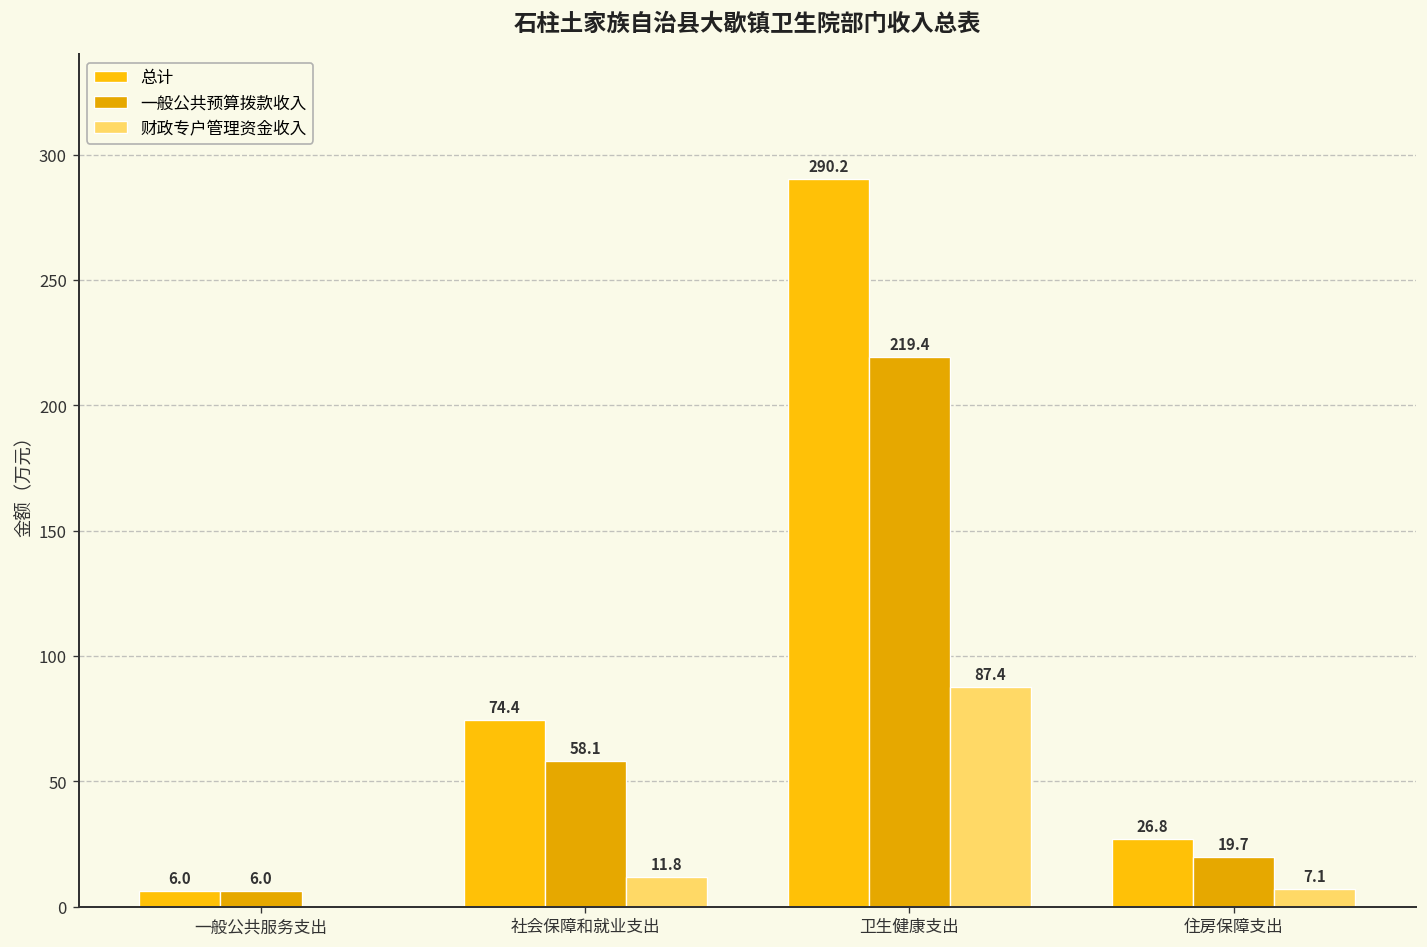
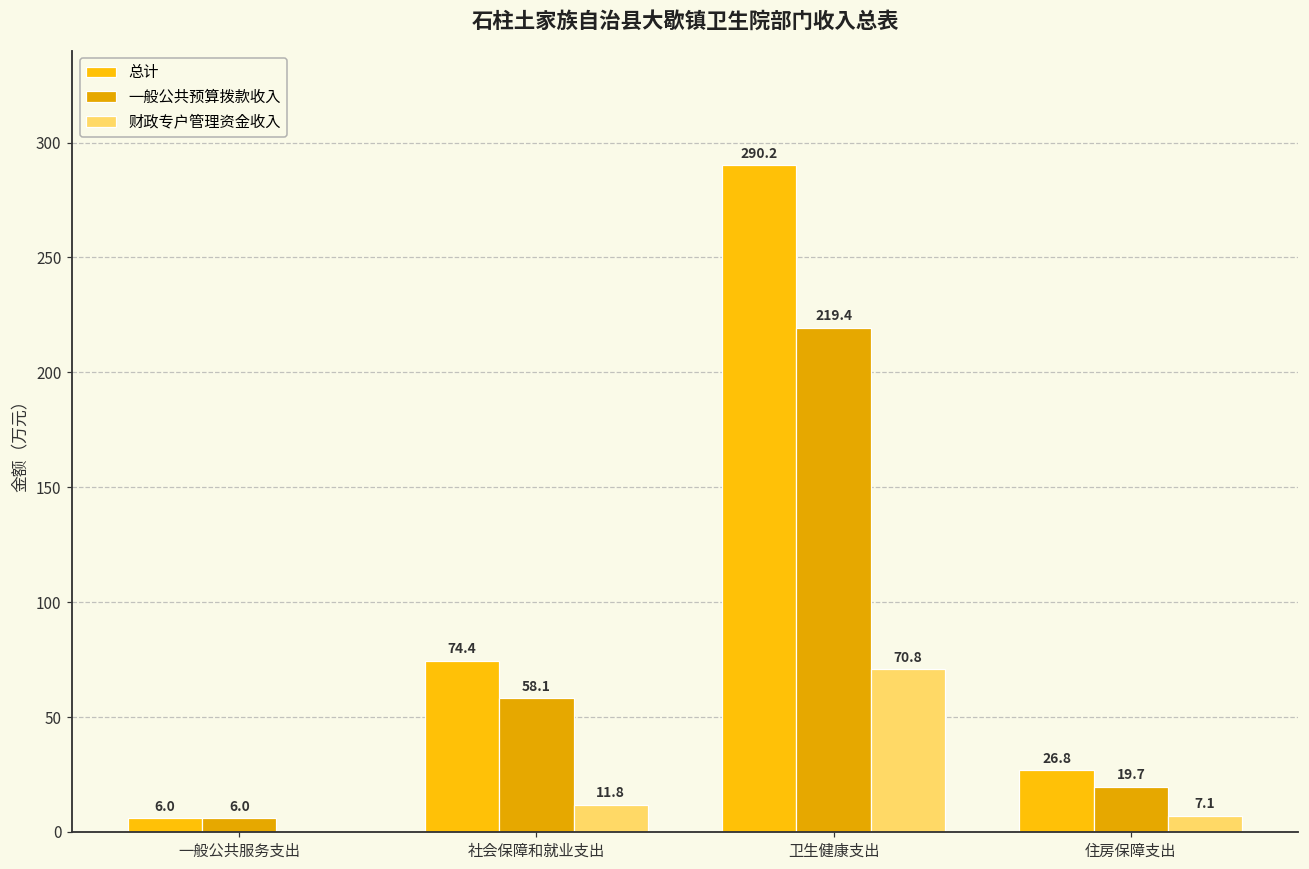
  {
    "财政专户管理资金收入": {
      "社会保障和就业支出": 11.8,
-     "卫生健康支出": 87.4,
+     "卫生健康支出": 70.8,
      "住房保障支出": 7.1
    }
  }
